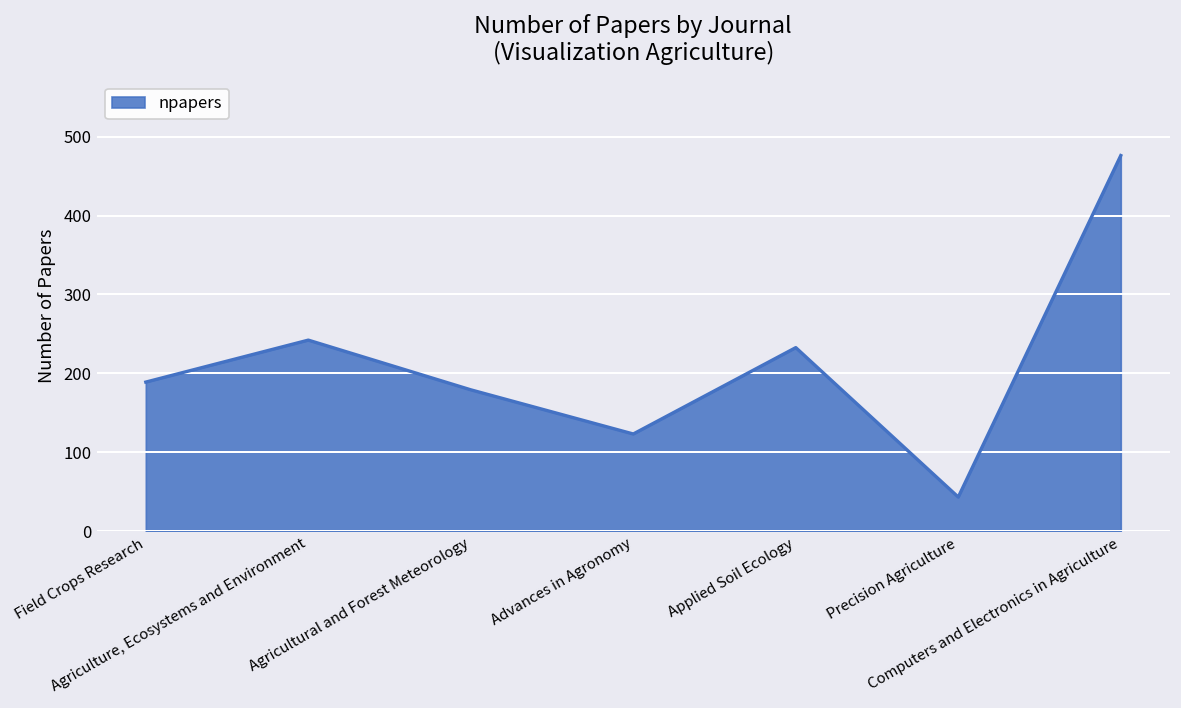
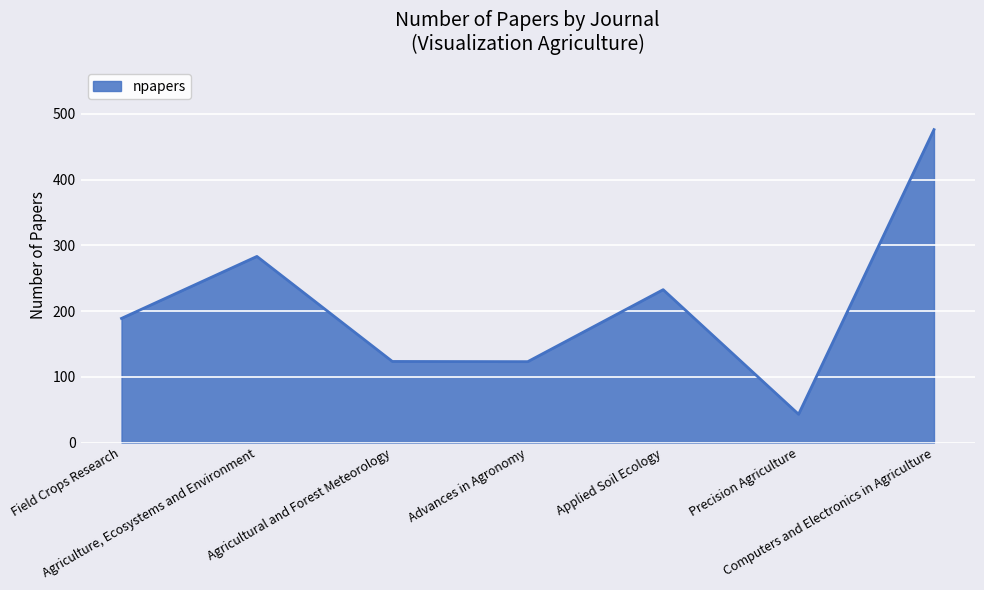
  {
    "Field Crops Research": 190,
-   "Agriculture, Ecosystems and Environment": 240,
-   "Agricultural and Forest Meteorology": 180,
+   "Agriculture, Ecosystems and Environment": 280,
+   "Agricultural and Forest Meteorology": 120,
    "Advances in Agronomy": 120,
    "Applied Soil Ecology": 230,
    "Precision Agriculture": 40,
    "Computers and Electronics in Agriculture": 480
  }
